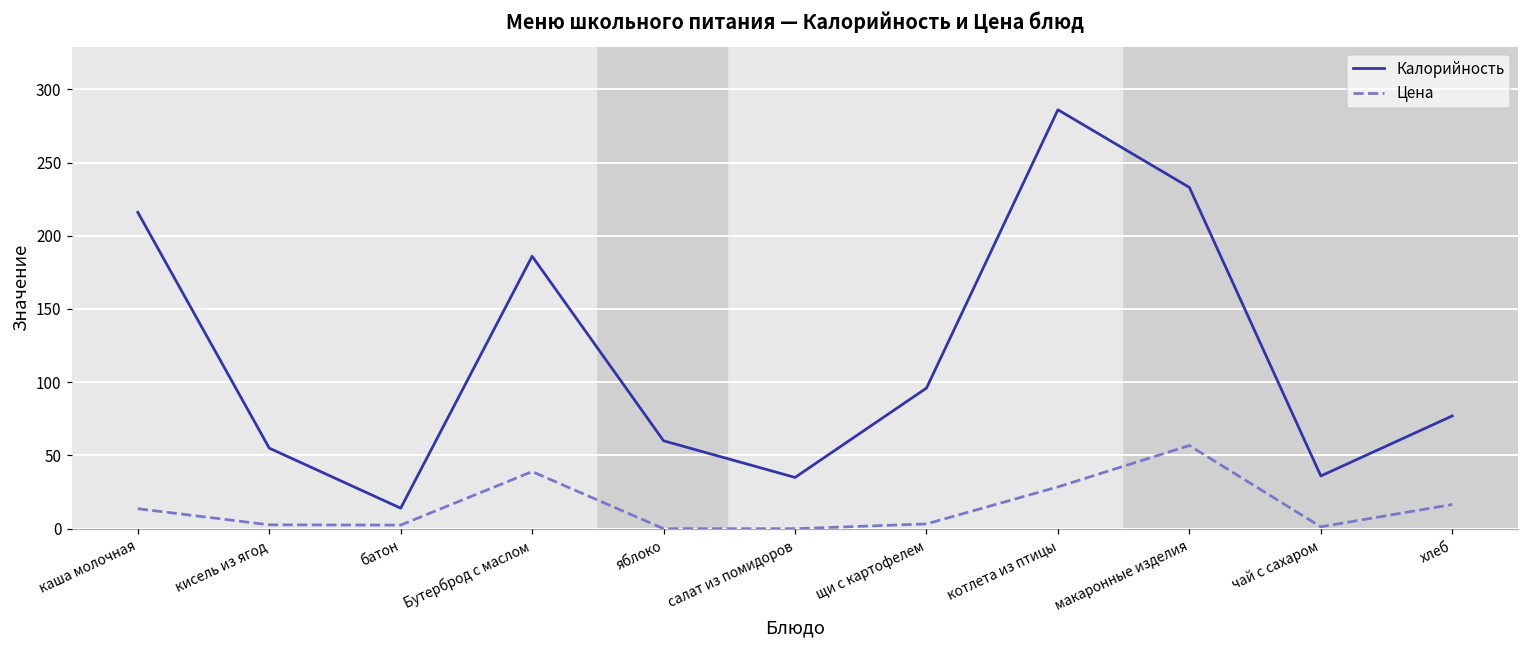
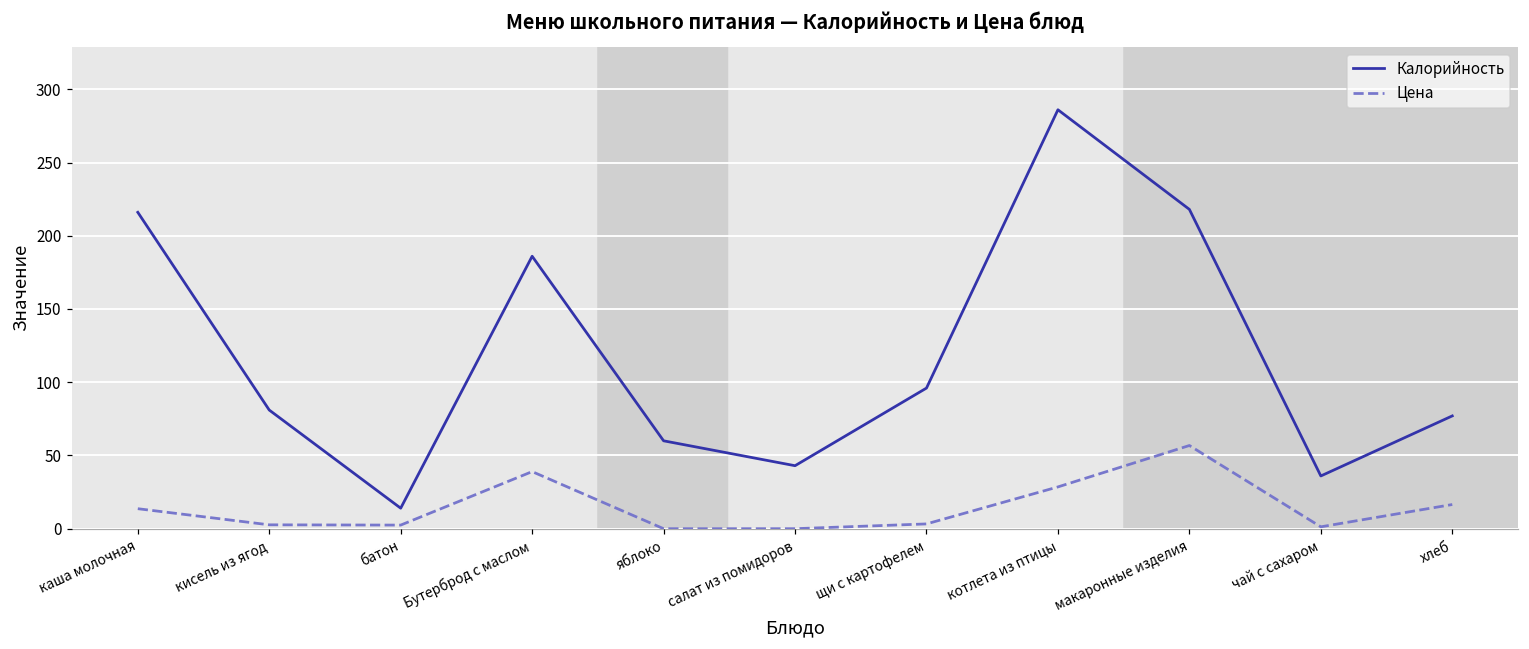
  {
    "Калорийность": {
      "каша молочная": 216,
-     "кисель из ягод": 55,
+     "кисель из ягод": 81,
      "батон": 14,
      "Бутерброд с маслом": 186,
      "яблоко": 60,
-     "салат из помидоров": 35,
+     "салат из помидоров": 43,
      "щи с картофелем": 96,
      "котлета из птицы": 286,
-     "макаронные изделия": 233,
+     "макаронные изделия": 218,
      "чай с сахаром": 36,
      "хлеб": 77
    },
    "Цена": {
      "каша молочная": 14,
      "кисель из ягод": 3,
      "батон": 2,
      "Бутерброд с маслом": 39,
      "яблоко": 0,
      "салат из помидоров": 0,
      "щи с картофелем": 3,
      "котлета из птицы": 29,
      "макаронные изделия": 57,
      "чай с сахаром": 1,
      "хлеб": 17
    }
  }
